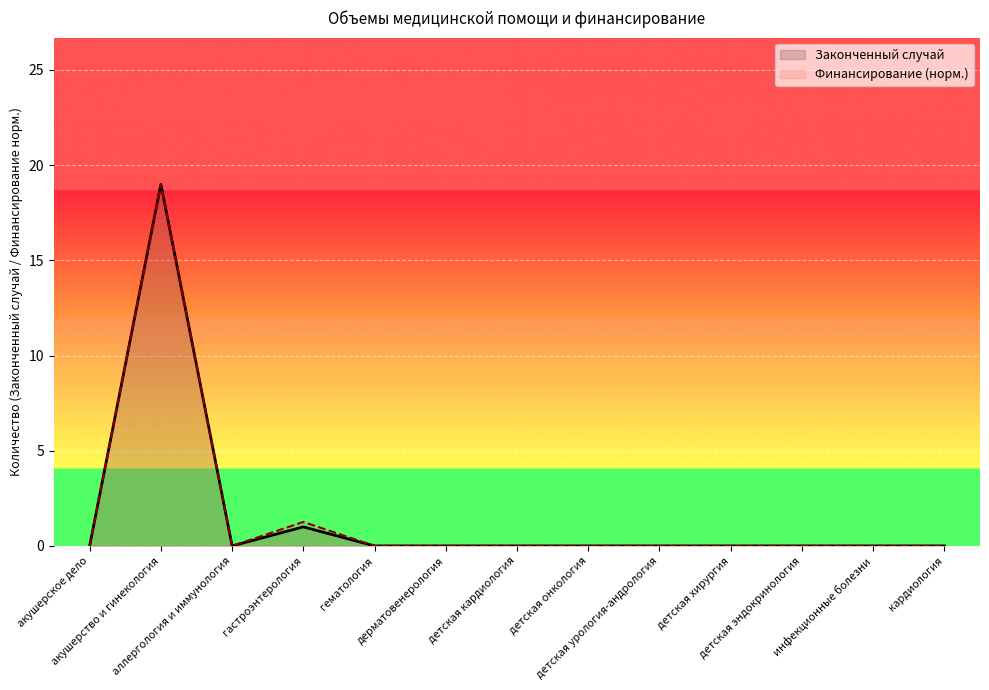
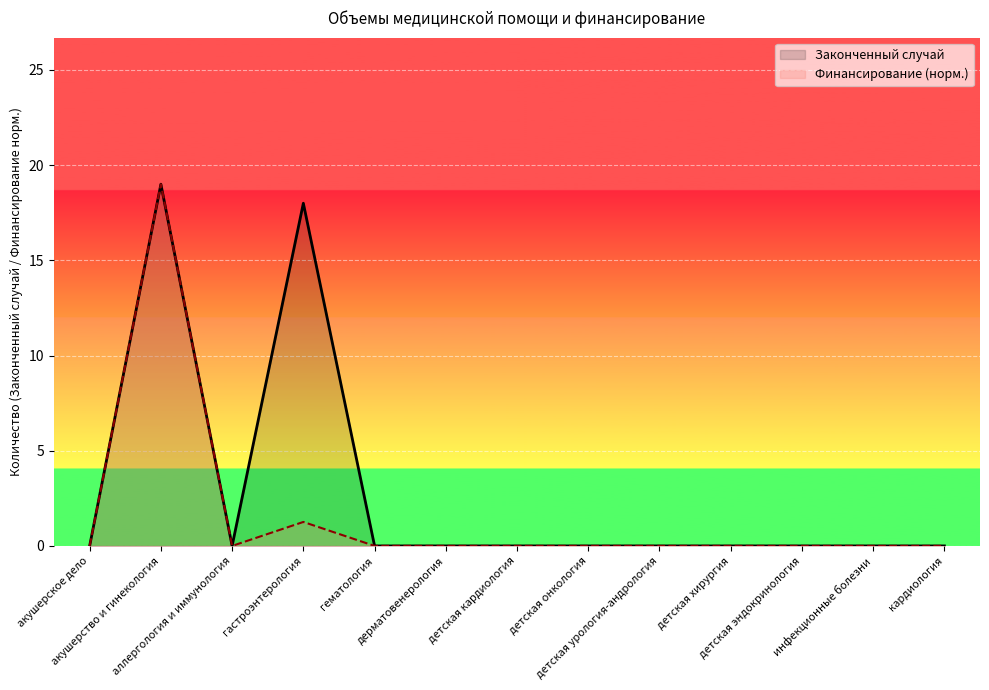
  {
    "Законченный случай": {
-     "гастроэнтерология": 1
+     "гастроэнтерология": 18
    },
    "Финансирование (норм.)": {
      "гастроэнтерология": 1.3
    }
  }
